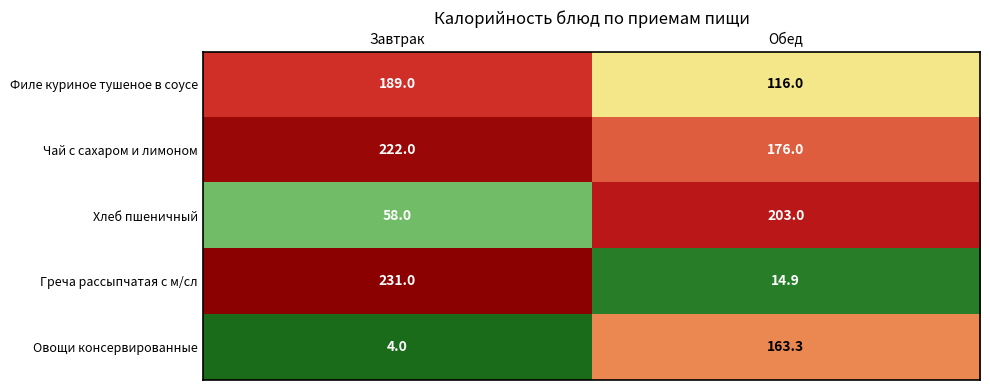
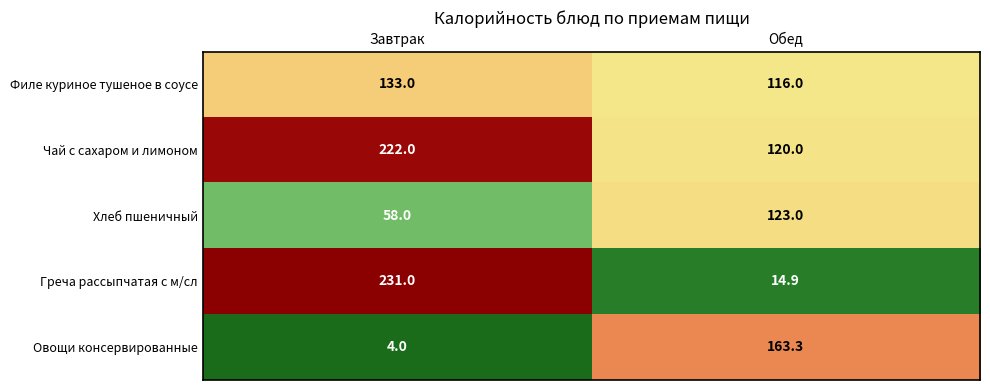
  {
    "Филе куриное тушеное в соусе": {
-     "Завтрак": 189.0,
+     "Завтрак": 133.0,
      "Обед": 116.0
    },
    "Чай с сахаром и лимоном": {
      "Завтрак": 222.0,
-     "Обед": 176.0
+     "Обед": 120.0
    },
    "Хлеб пшеничный": {
      "Завтрак": 58.0,
-     "Обед": 203.0
+     "Обед": 123.0
    },
    "Греча рассыпчатая с м/сл": {
      "Завтрак": 231.0,
      "Обед": 14.9
    },
    "Овощи консервированные": {
      "Завтрак": 4.0,
      "Обед": 163.3
    }
  }
